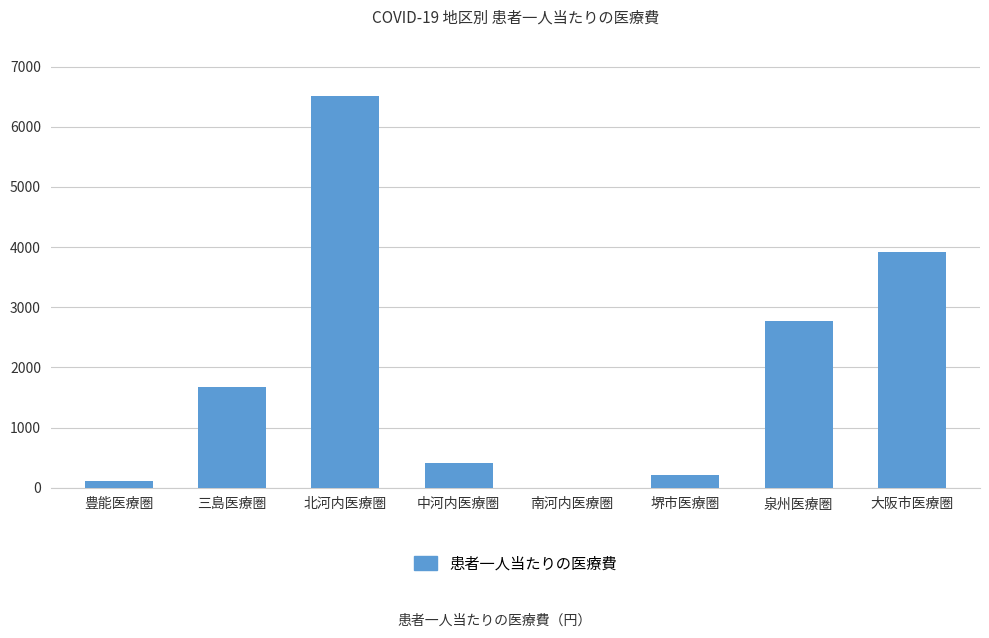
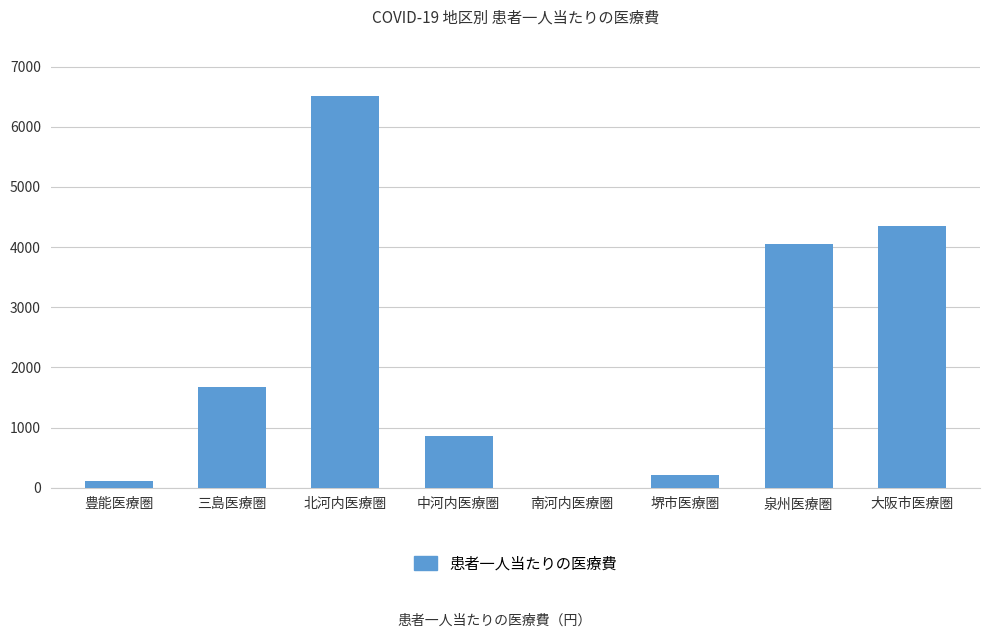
  {
    "豊能医療圏": 100,
    "三島医療圏": 1700,
    "北河内医療圏": 6500,
-   "中河内医療圏": 400,
+   "中河内医療圏": 900,
    "南河内医療圏": 0,
    "堺市医療圏": 200,
-   "泉州医療圏": 2800,
-   "大阪市医療圏": 3900
+   "泉州医療圏": 4000,
+   "大阪市医療圏": 4300
  }
